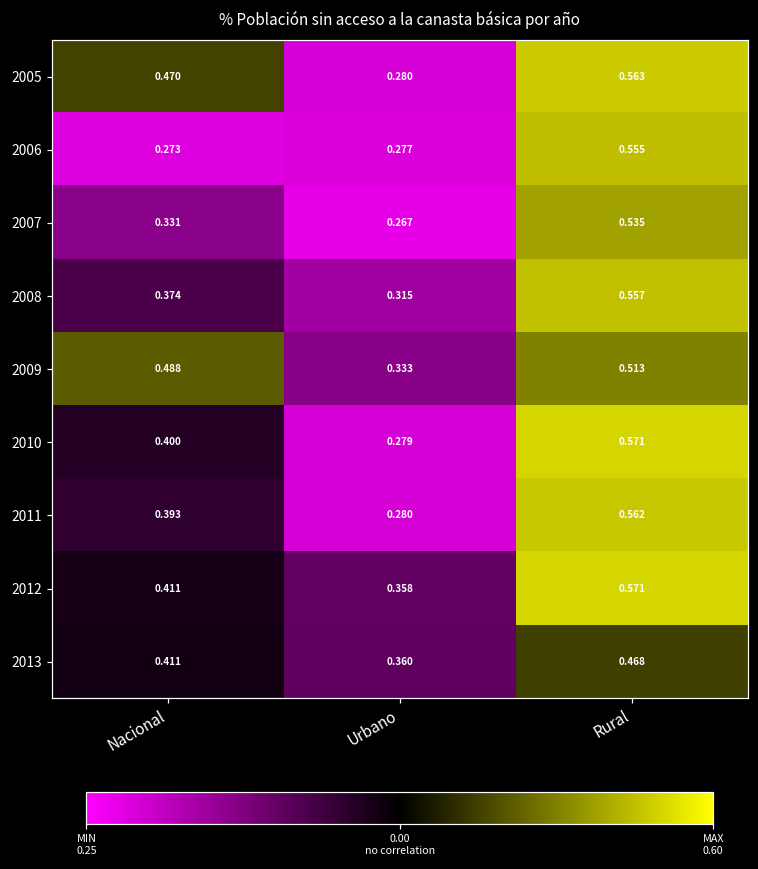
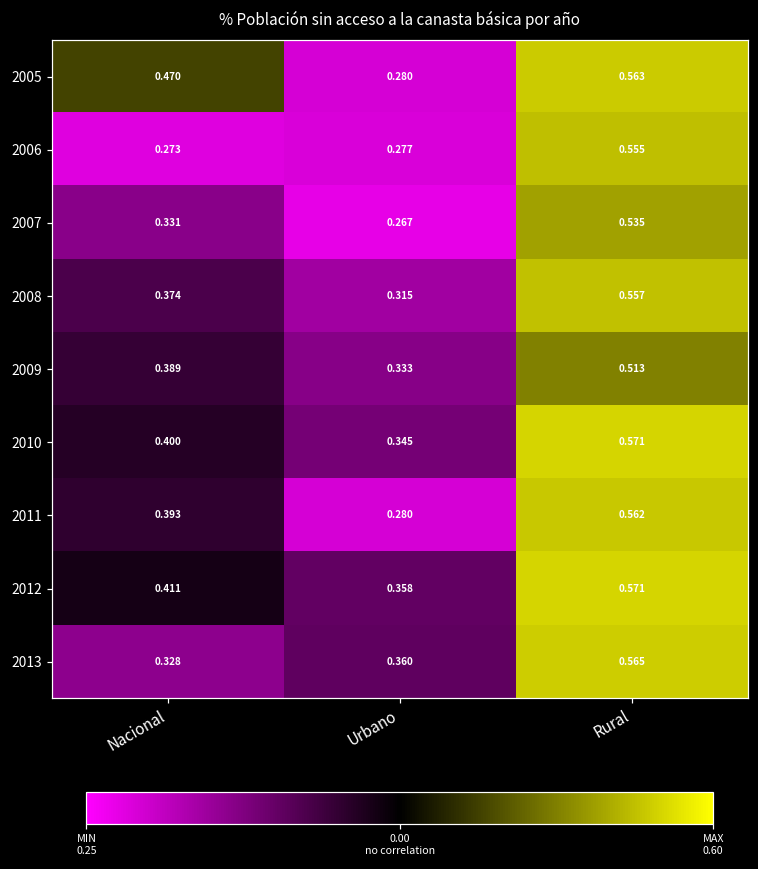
  {
    "2005": {
      "Nacional": 0.470,
      "Urbano": 0.280,
      "Rural": 0.563
    },
    "2006": {
      "Nacional": 0.273,
      "Urbano": 0.277,
      "Rural": 0.555
    },
    "2007": {
      "Nacional": 0.331,
      "Urbano": 0.267,
      "Rural": 0.535
    },
    "2008": {
      "Nacional": 0.374,
      "Urbano": 0.315,
      "Rural": 0.557
    },
    "2009": {
-     "Nacional": 0.488,
+     "Nacional": 0.389,
      "Urbano": 0.333,
      "Rural": 0.513
    },
    "2010": {
      "Nacional": 0.400,
-     "Urbano": 0.279,
+     "Urbano": 0.345,
      "Rural": 0.571
    },
    "2011": {
      "Nacional": 0.393,
      "Urbano": 0.280,
      "Rural": 0.562
    },
    "2012": {
      "Nacional": 0.411,
      "Urbano": 0.358,
      "Rural": 0.571
    },
    "2013": {
-     "Nacional": 0.411,
+     "Nacional": 0.328,
      "Urbano": 0.360,
-     "Rural": 0.468
+     "Rural": 0.565
    }
  }
